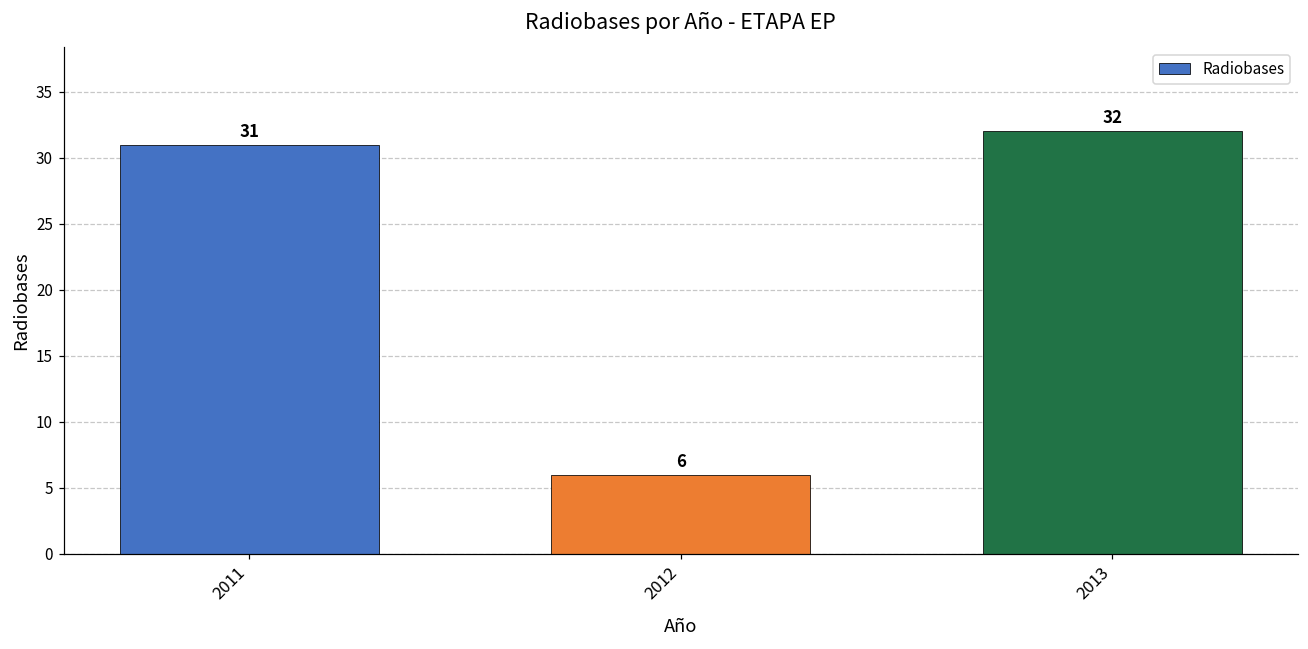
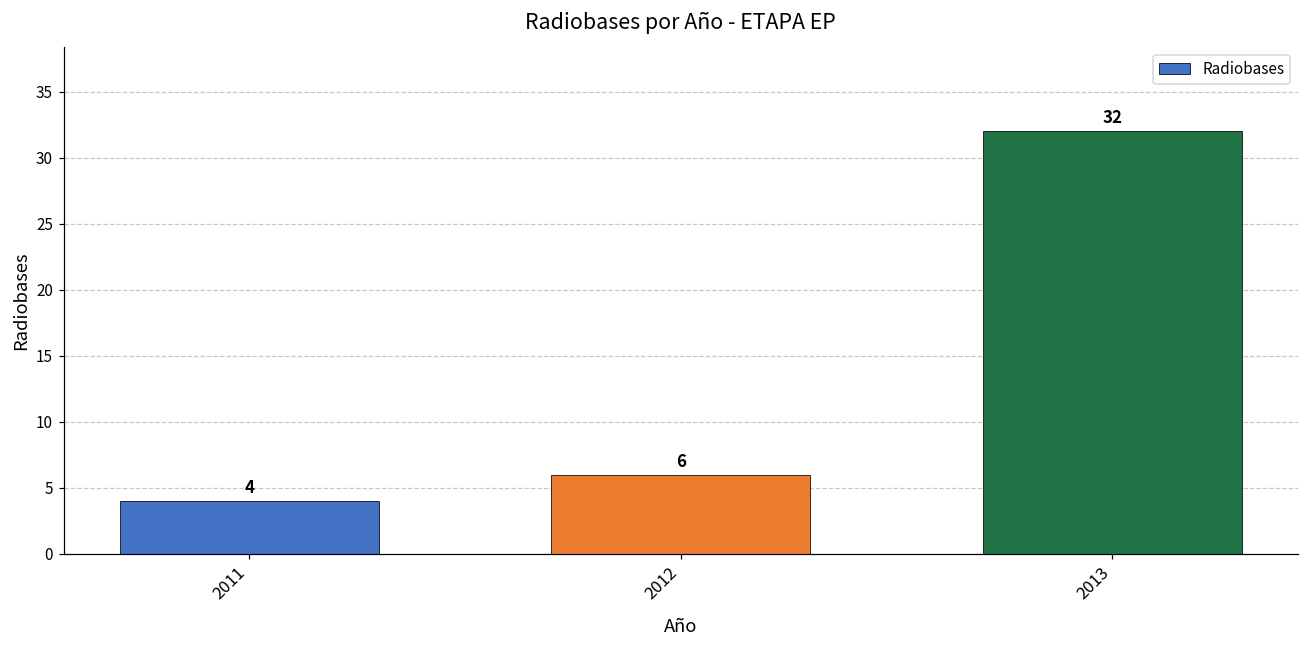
  {
-   "2011": 31,
+   "2011": 4,
    "2012": 6,
    "2013": 32
  }
